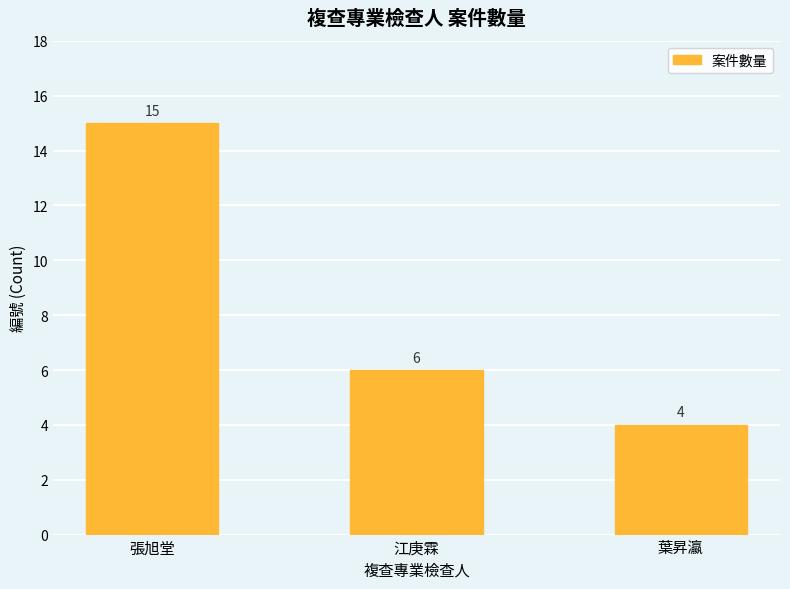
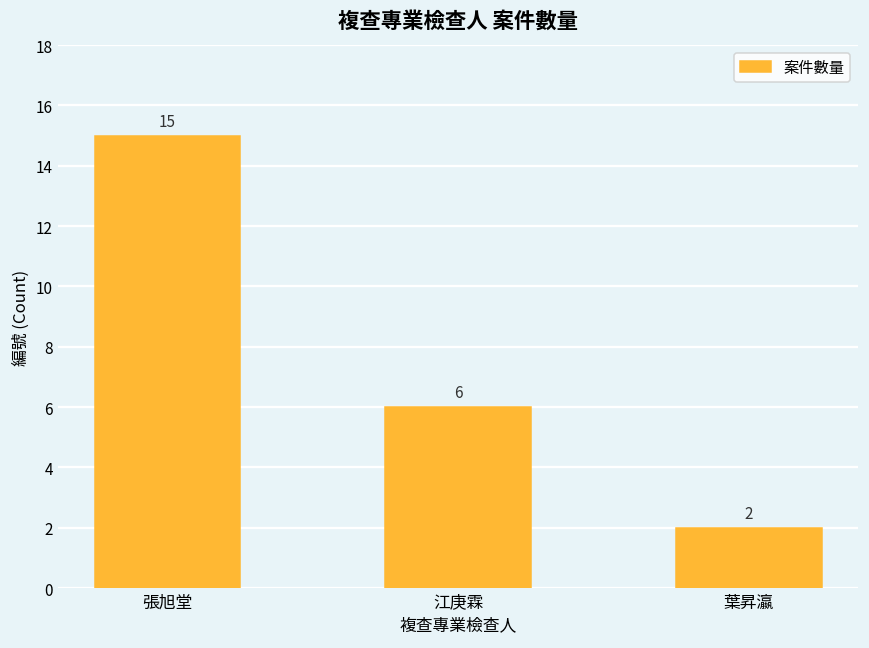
  {
    "張旭堂": 15,
    "江庚霖": 6,
-   "葉昇瀛": 4
+   "葉昇瀛": 2
  }
